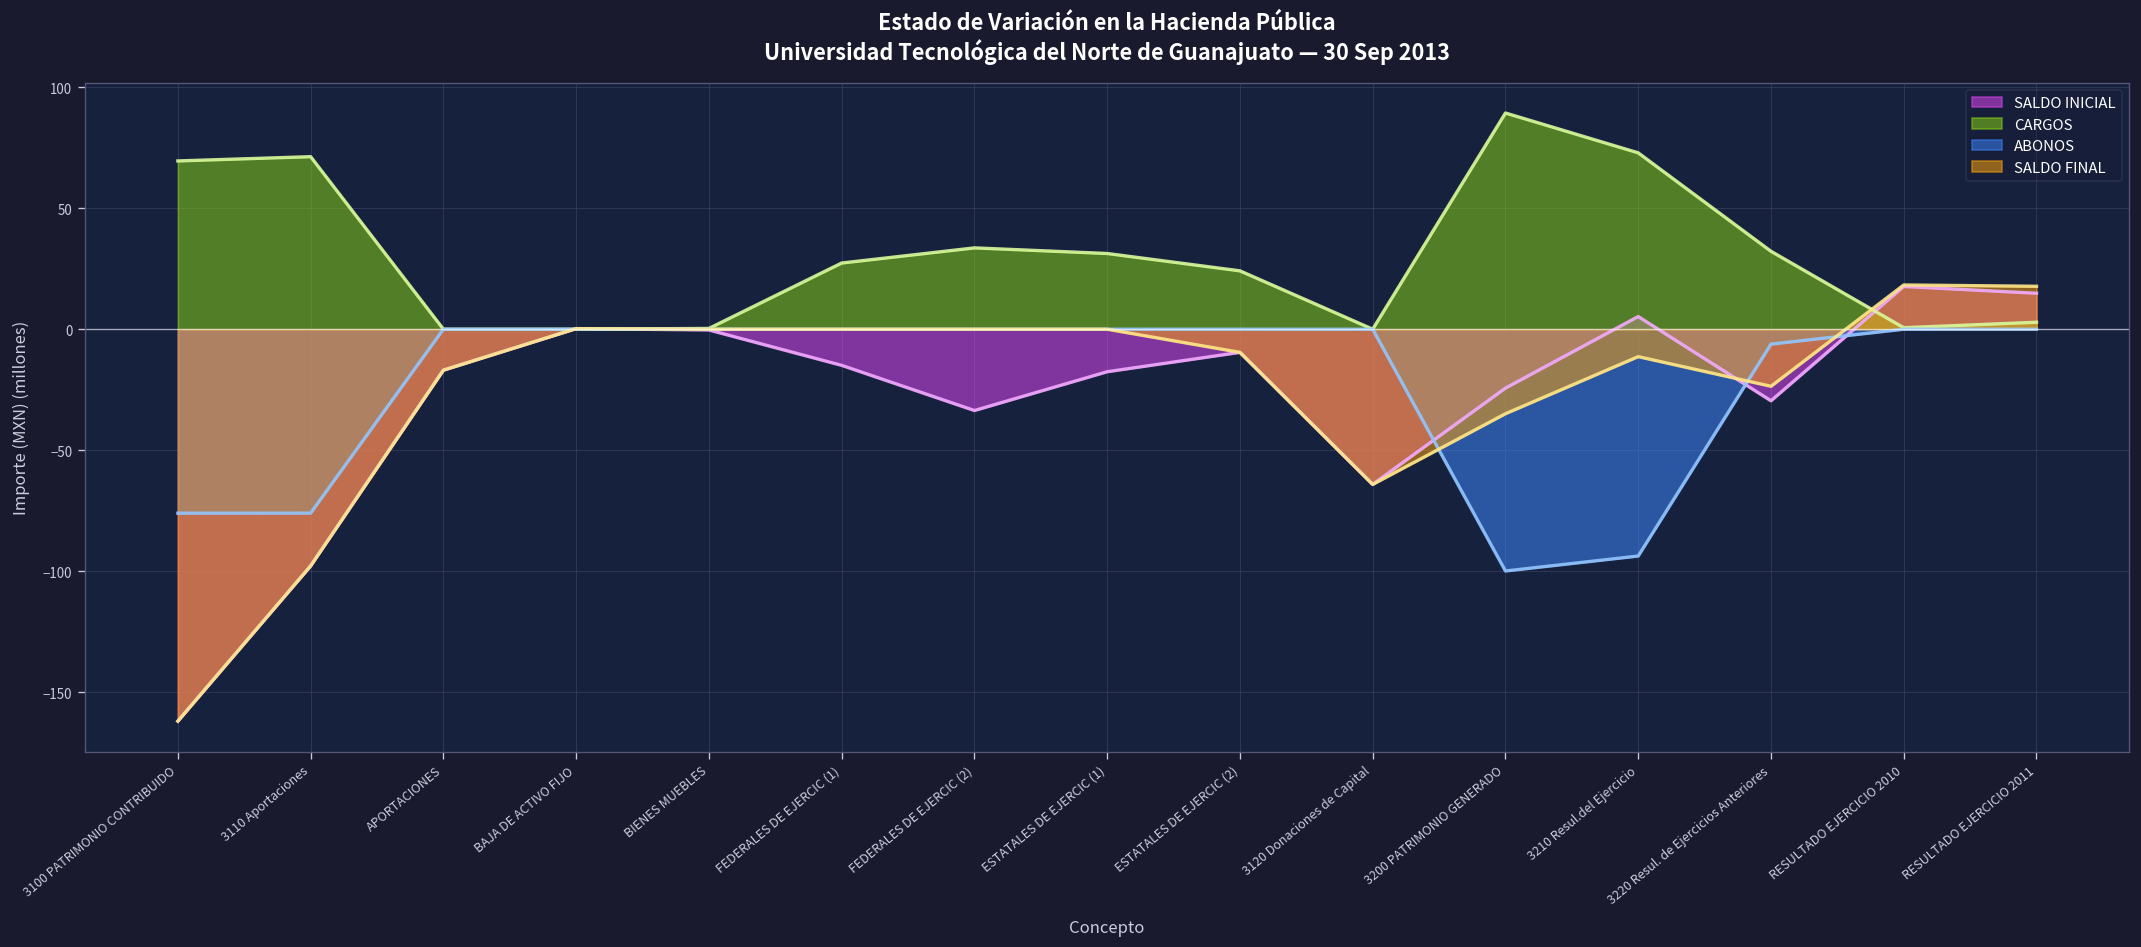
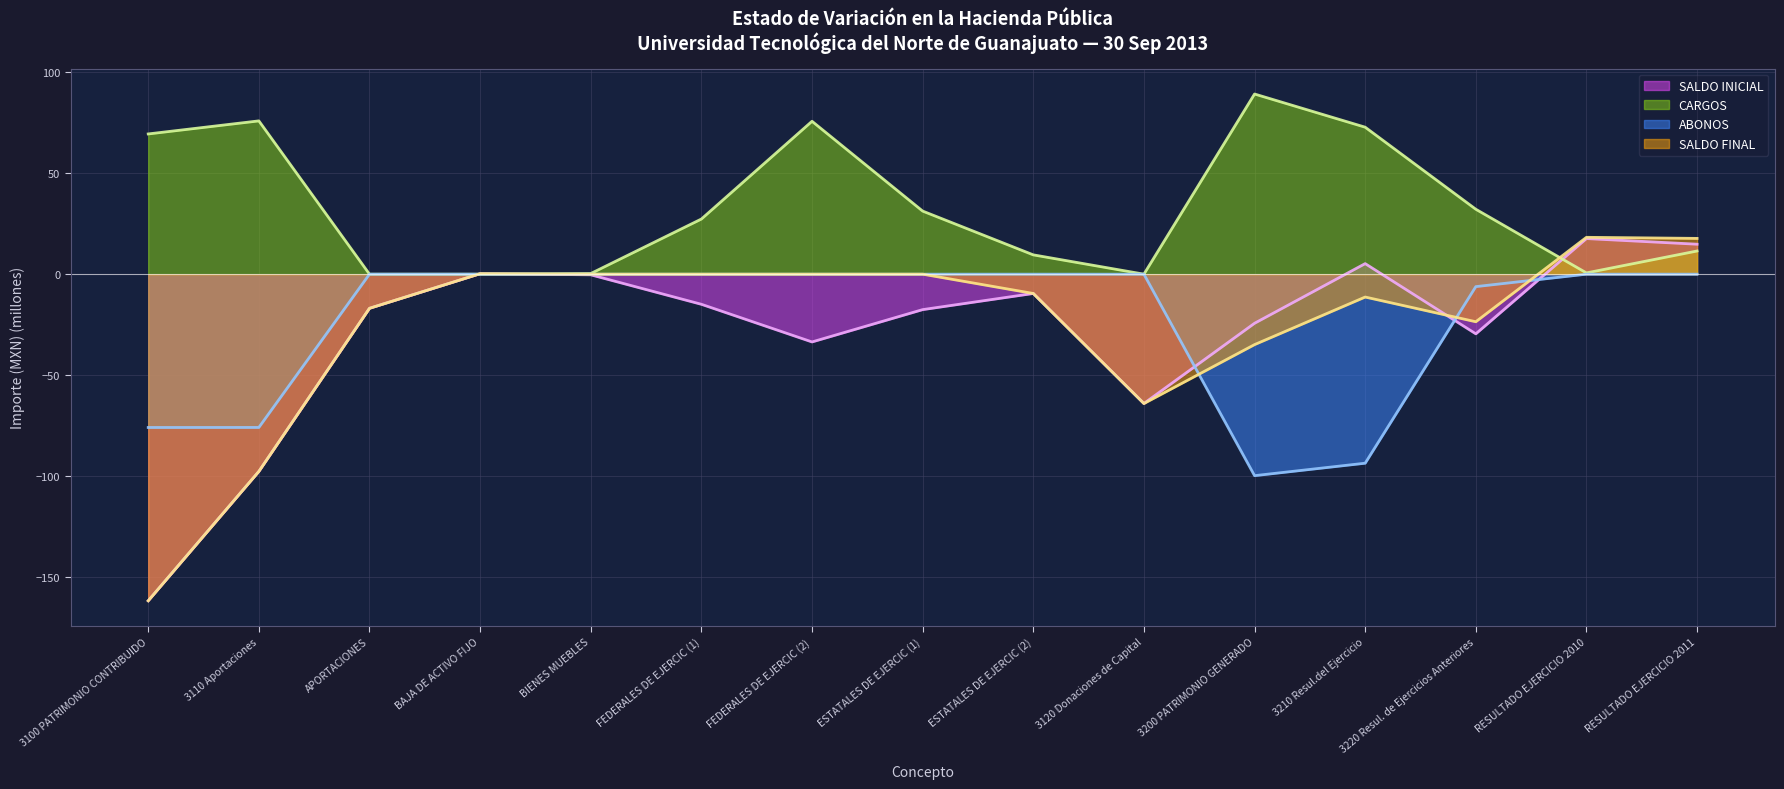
  {
    "CARGOS": {
      "3100 PATRIMONIO CONTRIBUIDO": 70,
-     "3110 Aportaciones": 71,
+     "3110 Aportaciones": 76,
      "FEDERALES DE EJERCIC (1)": 27,
-     "FEDERALES DE EJERCIC (2)": 34,
+     "FEDERALES DE EJERCIC (2)": 76,
      "ESTATALES DE EJERCIC (1)": 31,
-     "ESTATALES DE EJERCIC (2)": 24,
+     "ESTATALES DE EJERCIC (2)": 10,
      "3200 PATRIMONIO GENERADO": 89,
      "3210 Resul.del Ejercicio": 73,
      "3220 Resul. de Ejercicios Anteriores": 32,
-     "RESULTADO EJERCICIO 2011": 3
+     "RESULTADO EJERCICIO 2011": 11
    }
  }
